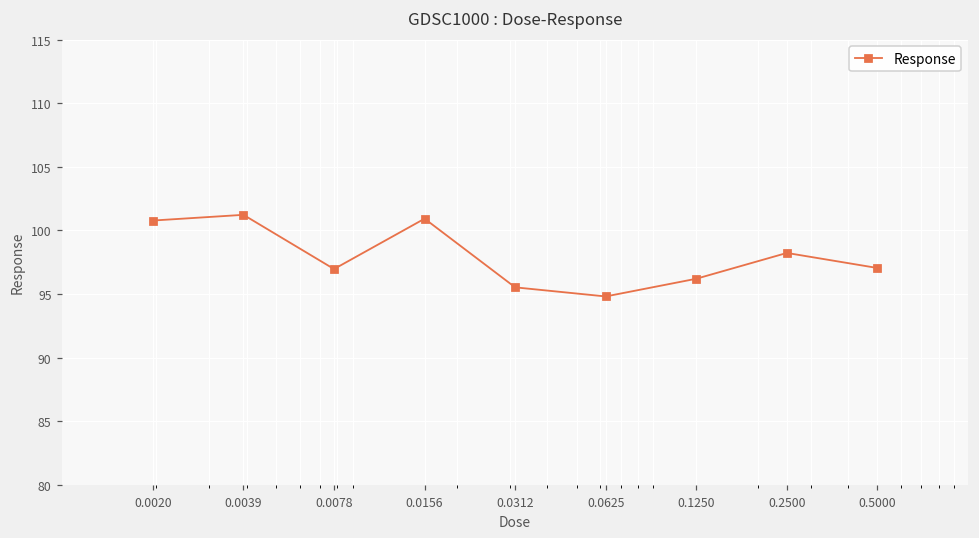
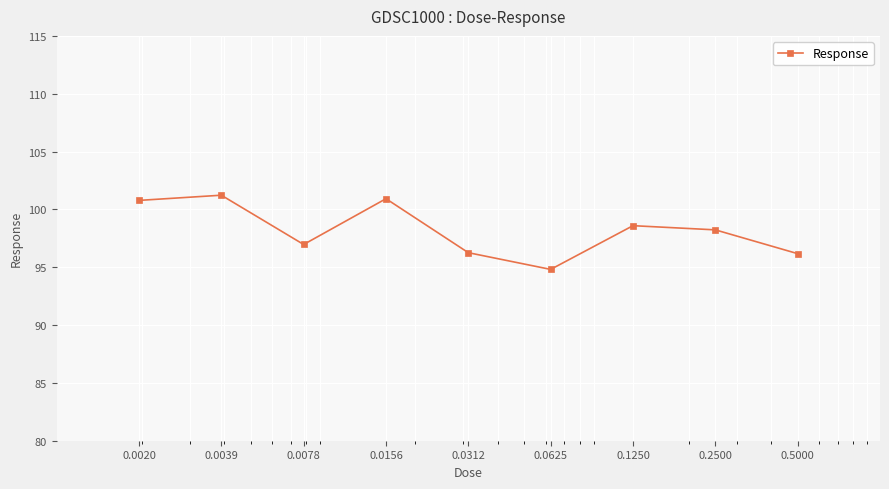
  {
    "0.0020": 100.8,
    "0.0039": 101.2,
    "0.0078": 97.0,
    "0.0156": 100.9,
-   "0.0312": 95.5,
+   "0.0312": 96.3,
    "0.0625": 94.8,
-   "0.1250": 96.2,
+   "0.1250": 98.6,
    "0.2500": 98.2,
-   "0.5000": 97.0
+   "0.5000": 96.2
  }
